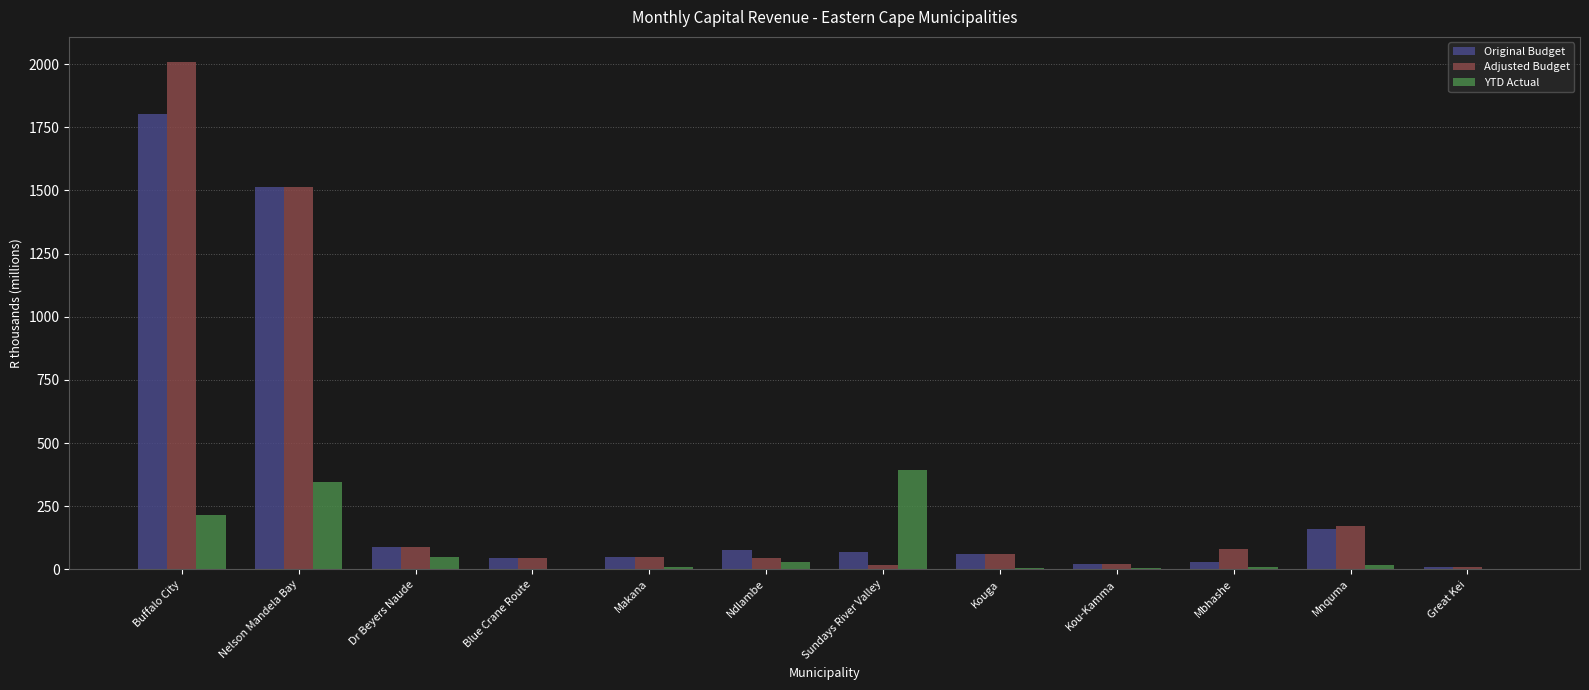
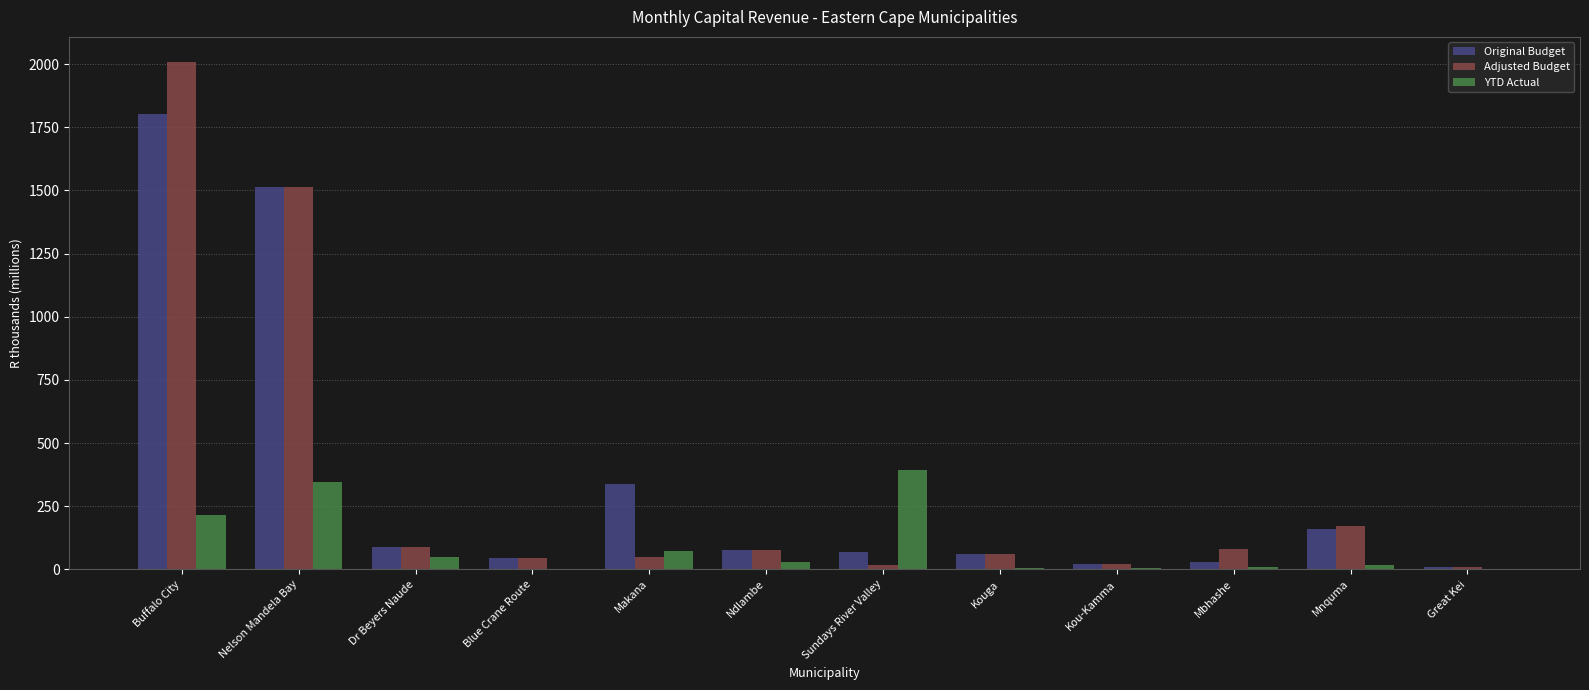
  {
    "Original Budget": {
      "Buffalo City": 1800,
      "Nelson Mandela Bay": 1510,
      "Dr Beyers Naude": 90,
      "Blue Crane Route": 40,
-     "Makana": 50,
+     "Makana": 340,
      "Ndlambe": 80,
      "Sundays River Valley": 70,
      "Kouga": 60,
      "Kou-Kamma": 20,
      "Mbhashe": 30,
      "Mnquma": 160,
      "Great Kei": 10
    },
    "Adjusted Budget": {
      "Buffalo City": 2010,
      "Nelson Mandela Bay": 1510,
      "Dr Beyers Naude": 90,
      "Blue Crane Route": 40,
      "Makana": 50,
-     "Ndlambe": 50,
+     "Ndlambe": 80,
      "Sundays River Valley": 20,
      "Kouga": 60,
      "Kou-Kamma": 20,
      "Mbhashe": 80,
      "Mnquma": 170,
      "Great Kei": 10
    },
    "YTD Actual": {
      "Buffalo City": 220,
      "Nelson Mandela Bay": 340,
      "Dr Beyers Naude": 50,
-     "Makana": 10,
+     "Makana": 70,
      "Ndlambe": 30,
      "Sundays River Valley": 390,
      "Mnquma": 20
    }
  }
